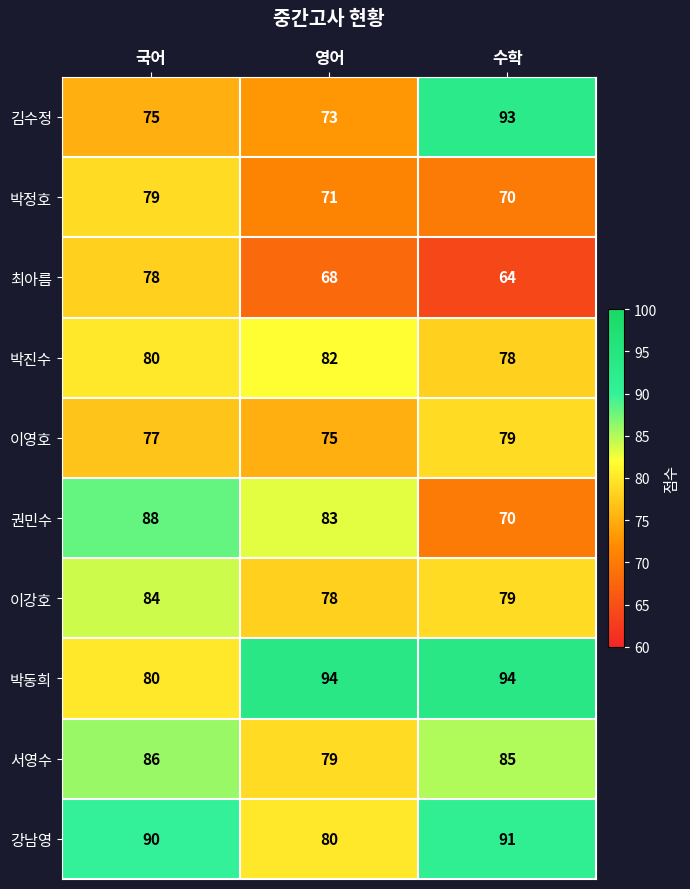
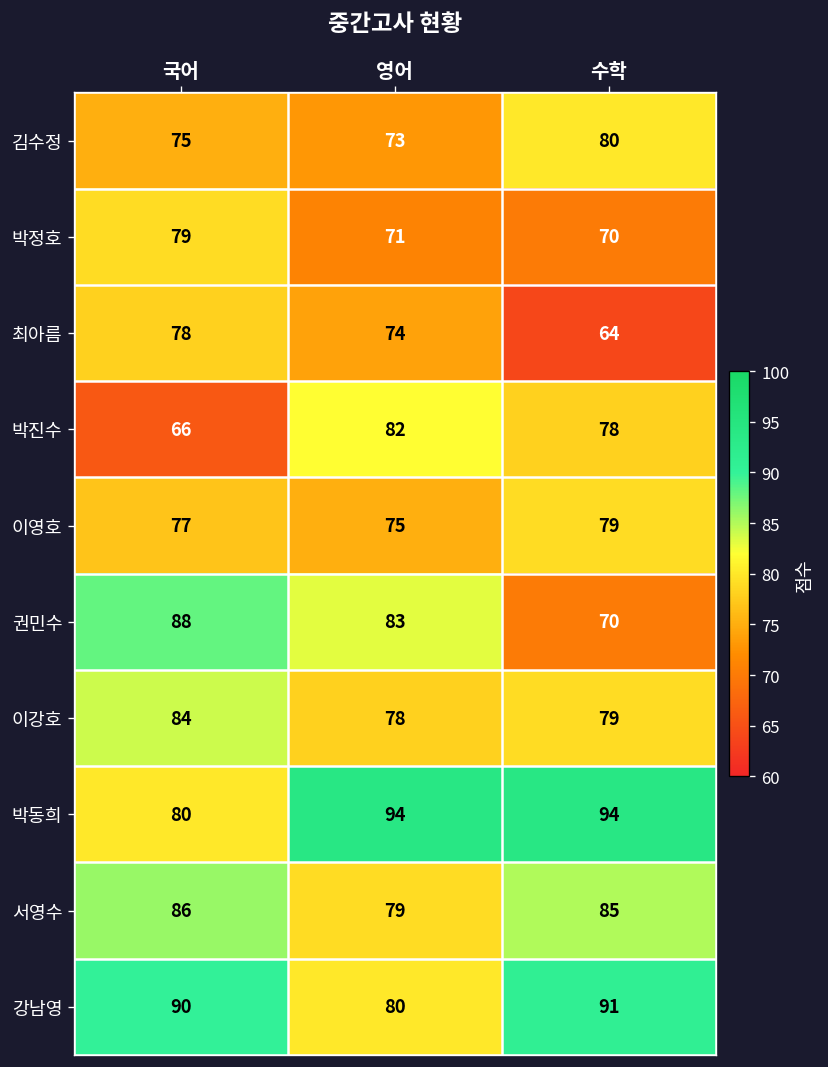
  {
    "김수정": {
      "국어": 75,
      "영어": 73,
-     "수학": 93
+     "수학": 80
    },
    "박정호": {
      "국어": 79,
      "영어": 71,
      "수학": 70
    },
    "최아름": {
      "국어": 78,
-     "영어": 68,
+     "영어": 74,
      "수학": 64
    },
    "박진수": {
-     "국어": 80,
+     "국어": 66,
      "영어": 82,
      "수학": 78
    },
    "이영호": {
      "국어": 77,
      "영어": 75,
      "수학": 79
    },
    "권민수": {
      "국어": 88,
      "영어": 83,
      "수학": 70
    },
    "이강호": {
      "국어": 84,
      "영어": 78,
      "수학": 79
    },
    "박동희": {
      "국어": 80,
      "영어": 94,
      "수학": 94
    },
    "서영수": {
      "국어": 86,
      "영어": 79,
      "수학": 85
    },
    "강남영": {
      "국어": 90,
      "영어": 80,
      "수학": 91
    }
  }
